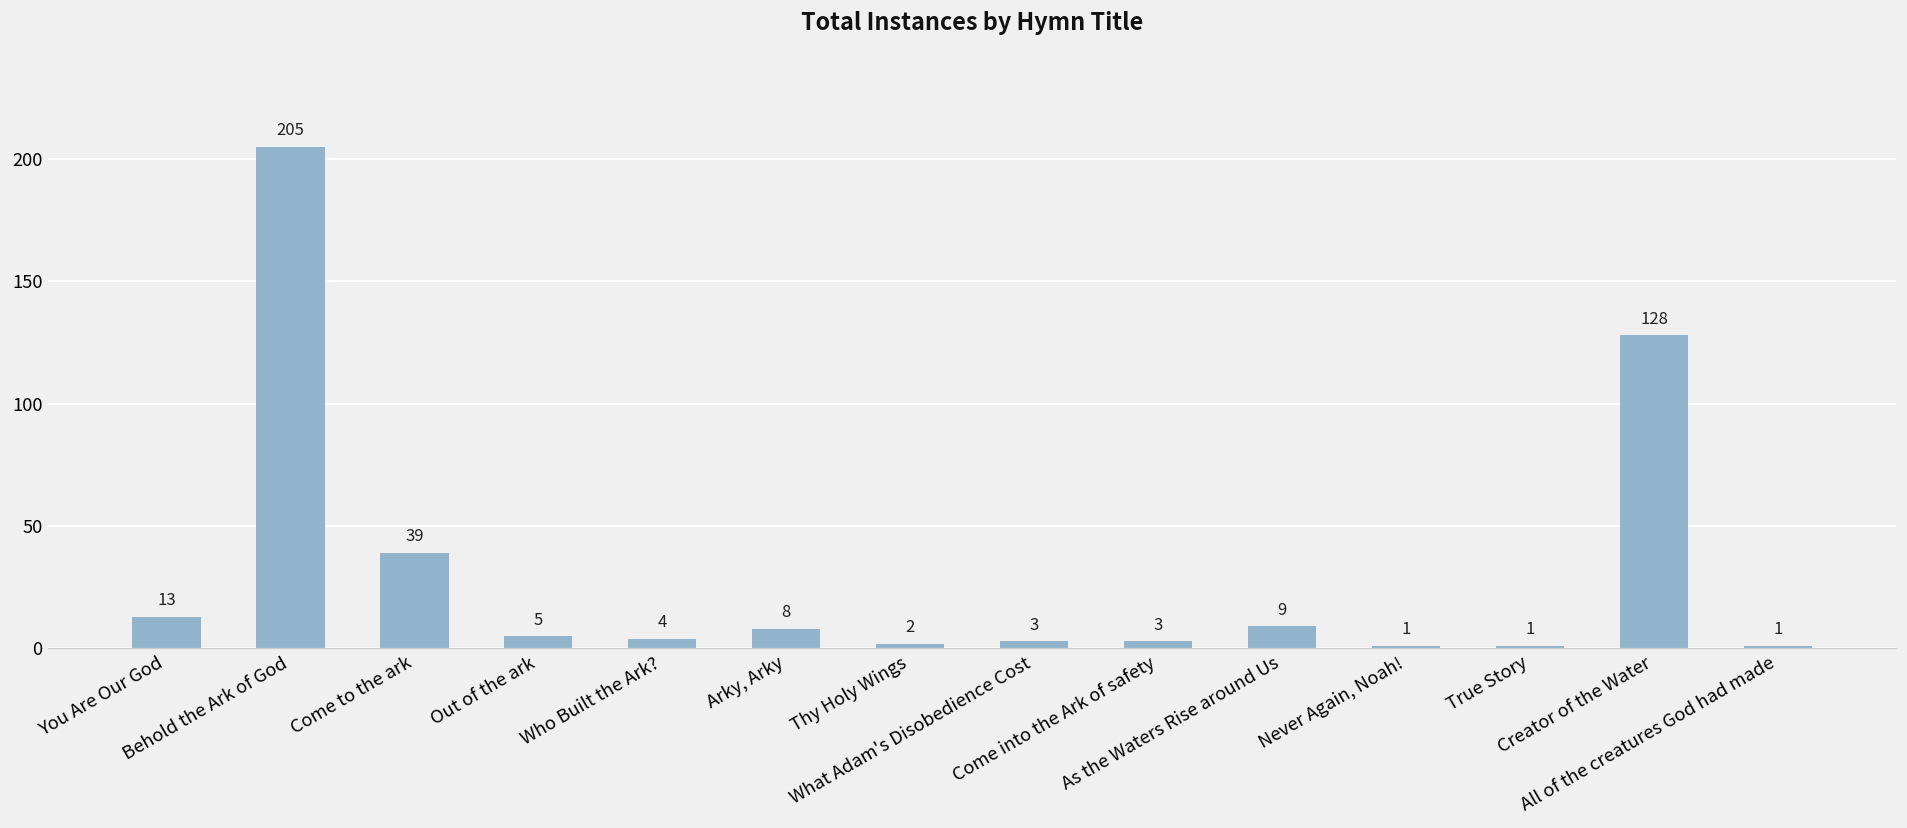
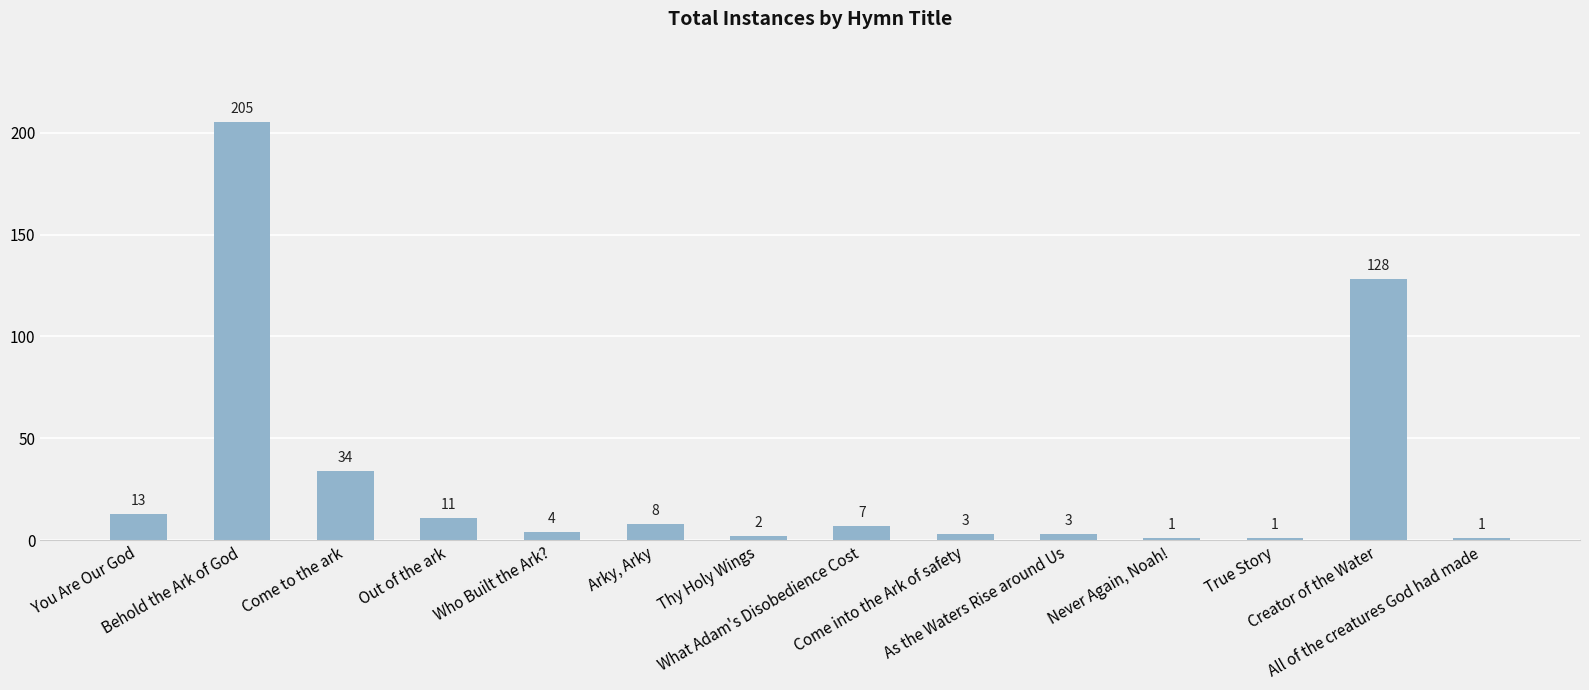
  {
    "You Are Our God": 13,
    "Behold the Ark of God": 205,
-   "Come to the ark": 39,
-   "Out of the ark": 5,
+   "Come to the ark": 34,
+   "Out of the ark": 11,
    "Who Built the Ark?": 4,
    "Arky, Arky": 8,
    "Thy Holy Wings": 2,
-   "What Adam's Disobedience Cost": 3,
+   "What Adam's Disobedience Cost": 7,
    "Come into the Ark of safety": 3,
-   "As the Waters Rise around Us": 9,
+   "As the Waters Rise around Us": 3,
    "Never Again, Noah!": 1,
    "True Story": 1,
    "Creator of the Water": 128,
    "All of the creatures God had made": 1
  }
